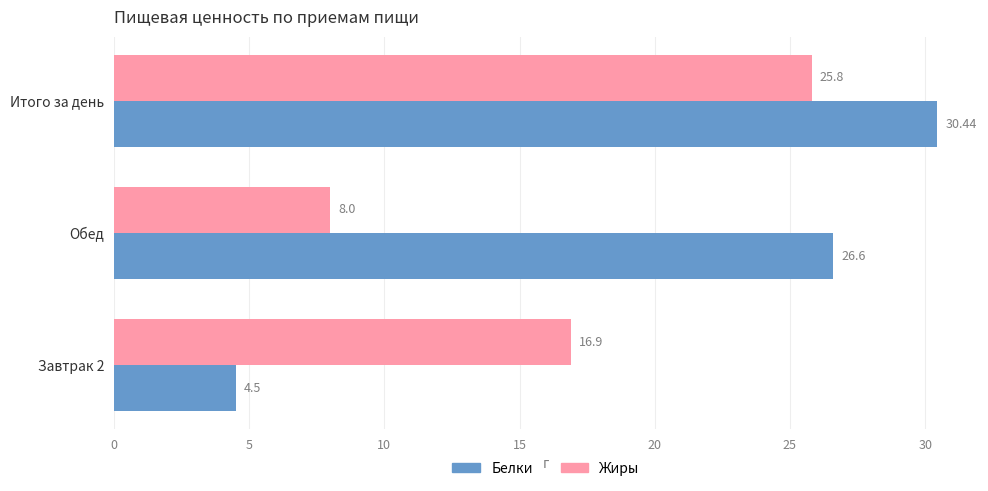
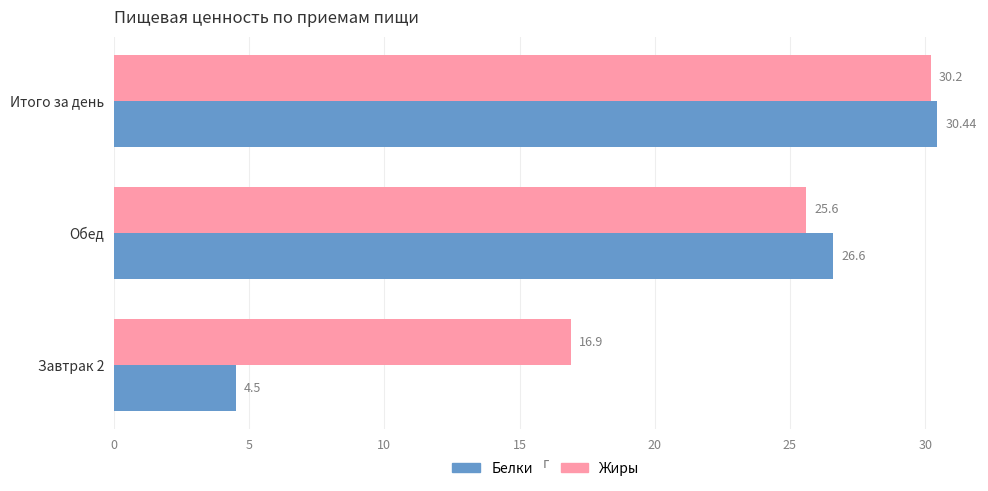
  {
    "Белки": {
      "Итого за день": 30.44,
      "Обед": 26.6,
      "Завтрак 2": 4.5
    },
    "Жиры": {
-     "Итого за день": 25.8,
-     "Обед": 8.0,
+     "Итого за день": 30.2,
+     "Обед": 25.6,
      "Завтрак 2": 16.9
    }
  }
